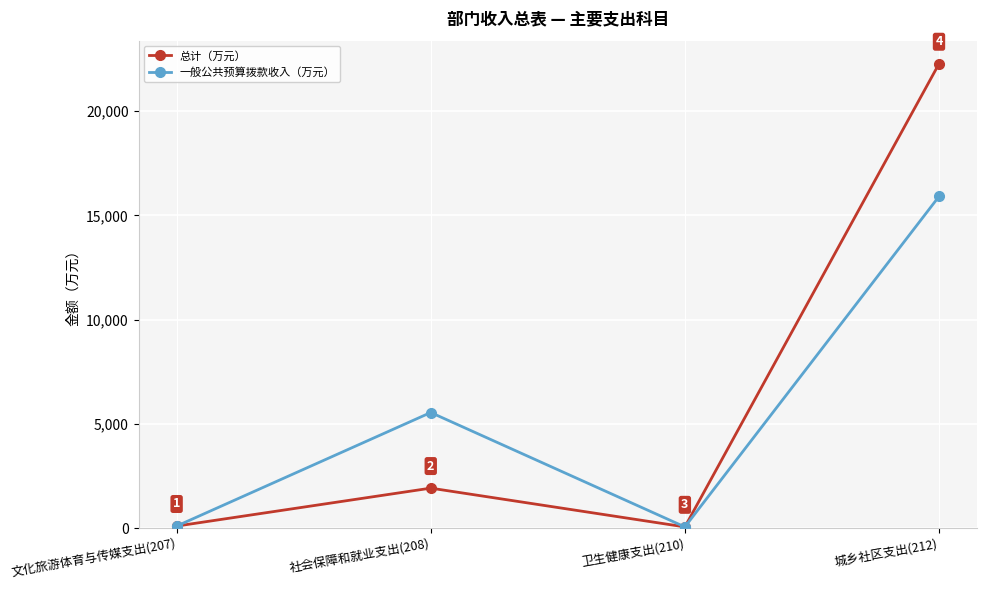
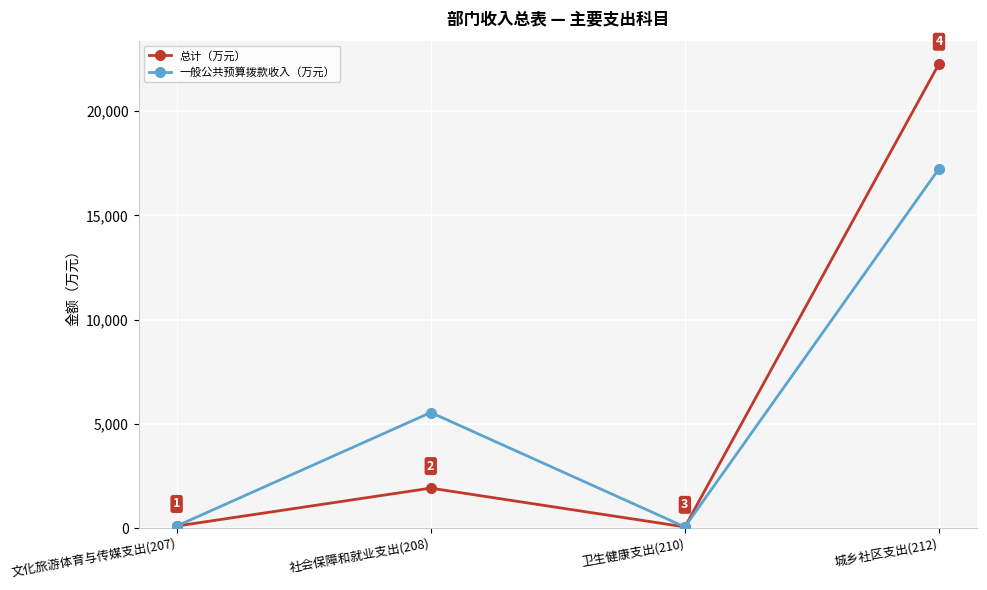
  {
    "一般公共预算拨款收入（万元）": {
      "社会保障和就业支出(208)": "5,600",
-     "城乡社区支出(212)": "15,900"
+     "城乡社区支出(212)": "17,200"
    }
  }
